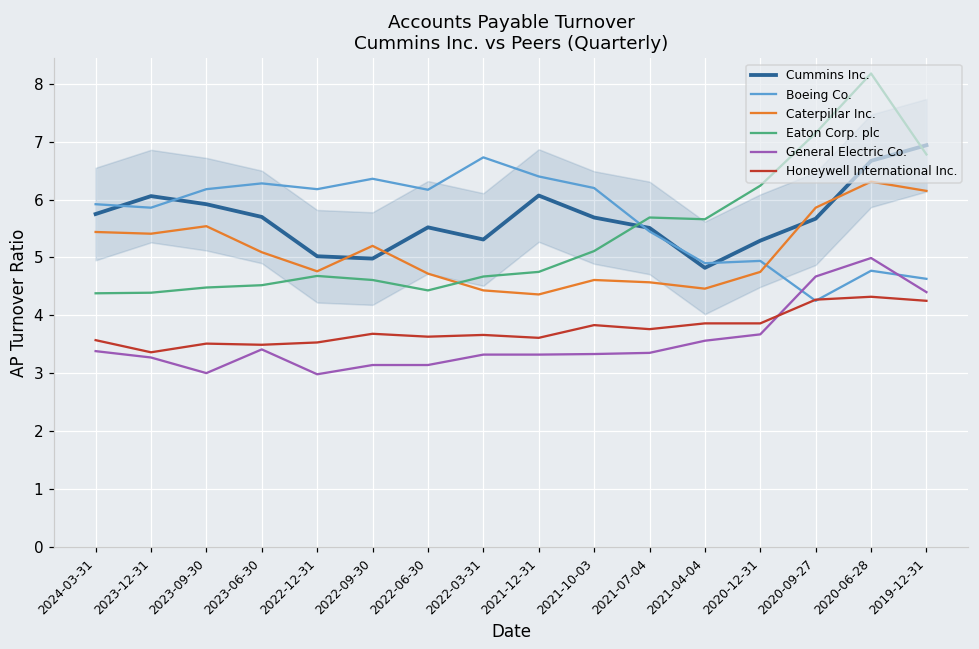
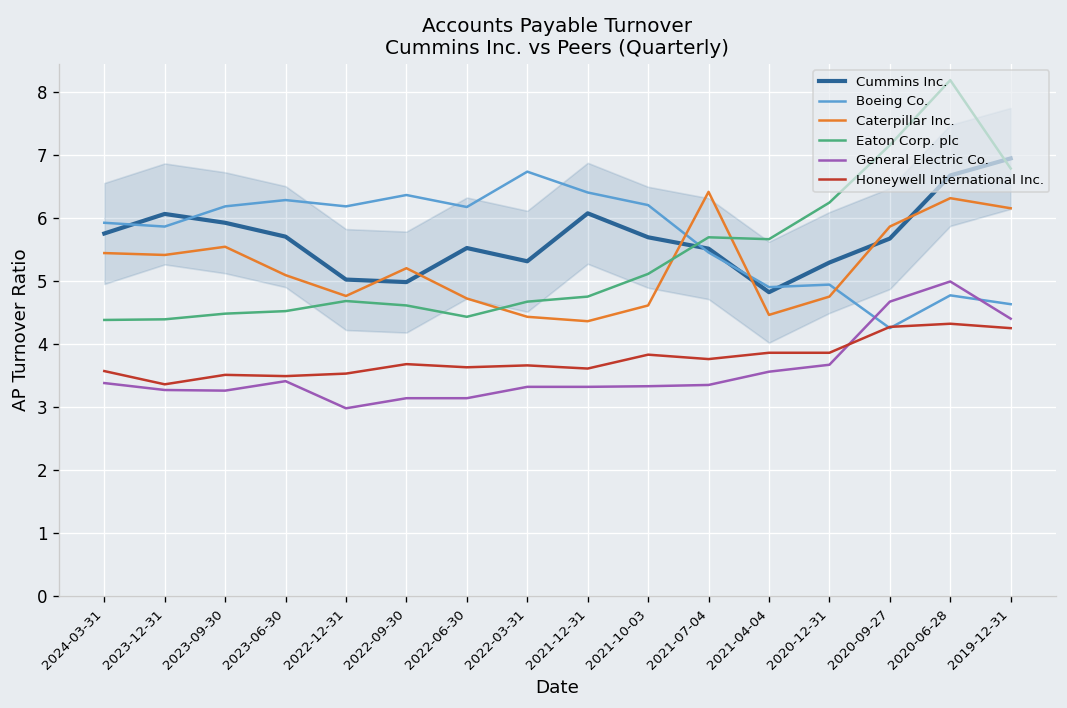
  {
    "Boeing Co.": {
      "2024-03-31": 5.9,
      "2023-12-31": 5.9,
      "2023-09-30": 6.2,
      "2023-06-30": 6.3,
      "2022-12-31": 6.2,
      "2022-09-30": 6.4,
      "2022-06-30": 6.2,
      "2022-03-31": 6.7,
      "2021-12-31": 6.4,
      "2021-10-03": 6.2,
      "2021-07-04": 5.5,
      "2021-04-04": 4.9,
      "2020-12-31": 4.9,
      "2020-06-28": 4.8,
      "2019-12-31": 4.6
    },
    "Caterpillar Inc.": {
      "2024-03-31": 5.4,
      "2023-12-31": 5.4,
      "2023-09-30": 5.5,
      "2023-06-30": 5.1,
      "2022-12-31": 4.8,
      "2022-09-30": 5.2,
      "2022-06-30": 4.7,
      "2022-03-31": 4.4,
      "2021-12-31": 4.4,
      "2021-10-03": 4.6,
-     "2021-07-04": 4.6,
+     "2021-07-04": 6.4,
      "2021-04-04": 4.5,
      "2020-12-31": 4.8,
      "2020-09-27": 5.9,
      "2020-06-28": 6.3,
      "2019-12-31": 6.2
    },
    "Eaton Corp. plc": {
      "2024-03-31": 4.4,
      "2023-12-31": 4.4,
      "2023-09-30": 4.5,
      "2023-06-30": 4.5,
      "2022-12-31": 4.7,
      "2022-09-30": 4.6,
      "2022-06-30": 4.4,
      "2022-03-31": 4.7,
      "2021-12-31": 4.8,
      "2021-10-03": 5.1,
      "2021-07-04": 5.7,
      "2020-12-31": 6.2
    },
    "General Electric Co.": {
      "2024-03-31": 3.4,
      "2023-12-31": 3.3,
-     "2023-09-30": 3.0,
+     "2023-09-30": 3.3,
      "2023-06-30": 3.4,
      "2022-12-31": 3.0,
      "2022-09-30": 3.1,
      "2022-06-30": 3.1,
      "2022-03-31": 3.3,
      "2021-12-31": 3.3,
      "2021-10-03": 3.3,
      "2021-07-04": 3.4,
      "2021-04-04": 3.6,
      "2020-12-31": 3.7,
      "2020-09-27": 4.7,
      "2020-06-28": 5.0,
      "2019-12-31": 4.4
    },
    "Honeywell International Inc.": {
      "2024-03-31": 3.6,
      "2023-12-31": 3.4,
      "2023-09-30": 3.5,
      "2023-06-30": 3.5,
      "2022-12-31": 3.5,
      "2022-09-30": 3.7,
      "2022-06-30": 3.6,
      "2022-03-31": 3.7,
      "2021-12-31": 3.6,
      "2021-10-03": 3.8,
      "2021-07-04": 3.8,
      "2021-04-04": 3.9,
      "2020-12-31": 3.9,
      "2020-06-28": 4.3,
      "2019-12-31": 4.3
    }
  }
